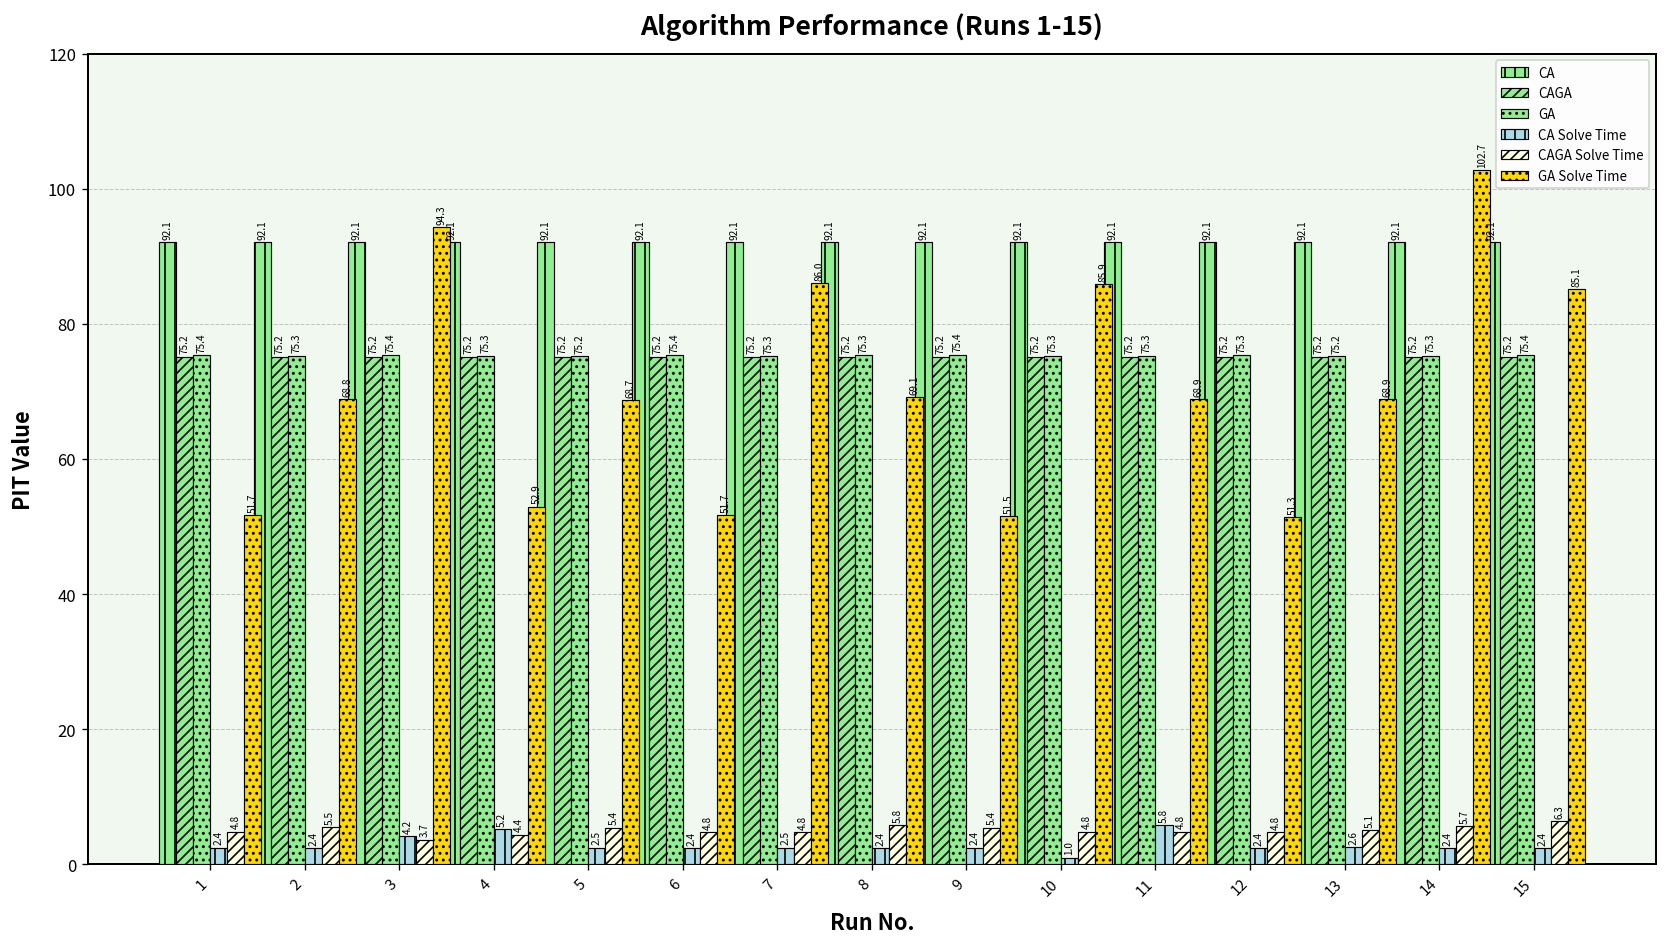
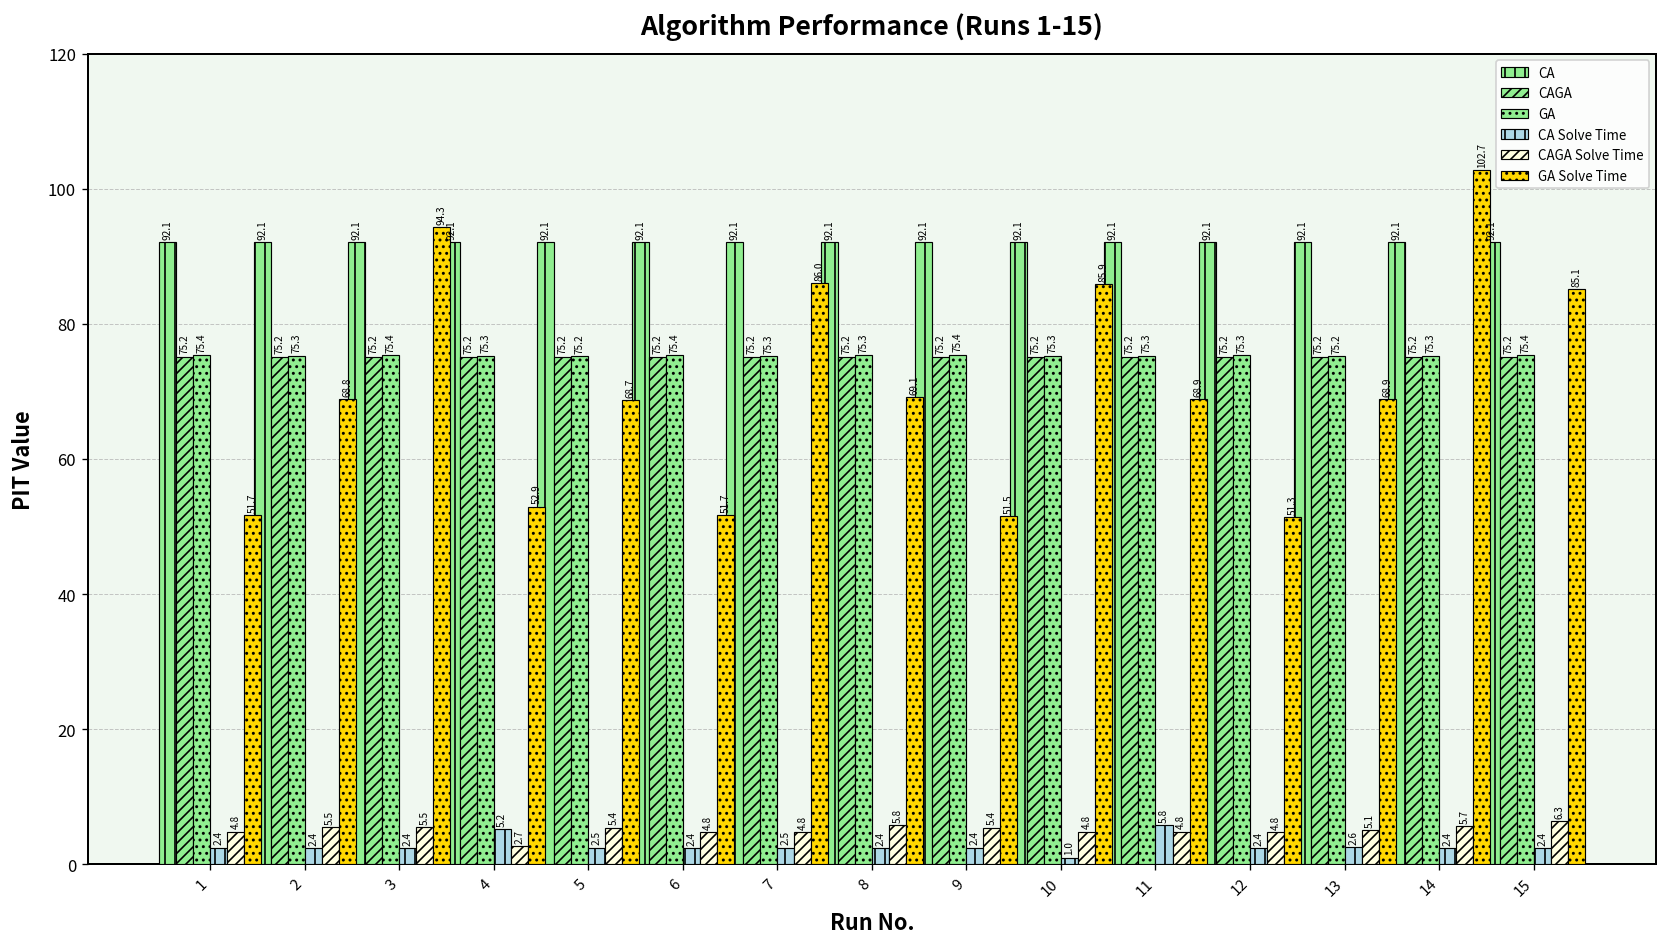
  {
    "CA Solve Time": {
      "1": 2.4,
      "2": 2.4,
-     "3": 4.2,
+     "3": 2.4,
      "4": 5.2,
      "5": 2.5,
      "6": 2.4,
      "7": 2.5,
      "8": 2.4,
      "9": 2.4,
      "10": 1.0,
      "11": 5.8,
      "12": 2.4,
      "13": 2.6,
      "14": 2.4,
      "15": 2.4
    },
    "CAGA Solve Time": {
      "1": 4.8,
      "2": 5.5,
-     "3": 3.7,
-     "4": 4.4,
+     "3": 5.5,
+     "4": 2.7,
      "5": 5.4,
      "6": 4.8,
      "7": 4.8,
      "8": 5.8,
      "9": 5.4,
      "10": 4.8,
      "11": 4.8,
      "12": 4.8,
      "13": 5.1,
      "14": 5.7,
      "15": 6.3
    },
    "GA Solve Time": {
      "1": 51.7,
      "2": 68.8,
      "3": 94.3,
      "4": 52.9,
      "5": 68.7,
      "6": 51.7,
      "7": 86.0,
      "8": 69.1,
      "9": 51.5,
      "10": 85.9,
      "11": 68.9,
      "12": 51.3,
      "13": 68.9,
      "14": 102.7,
      "15": 85.1
    }
  }
